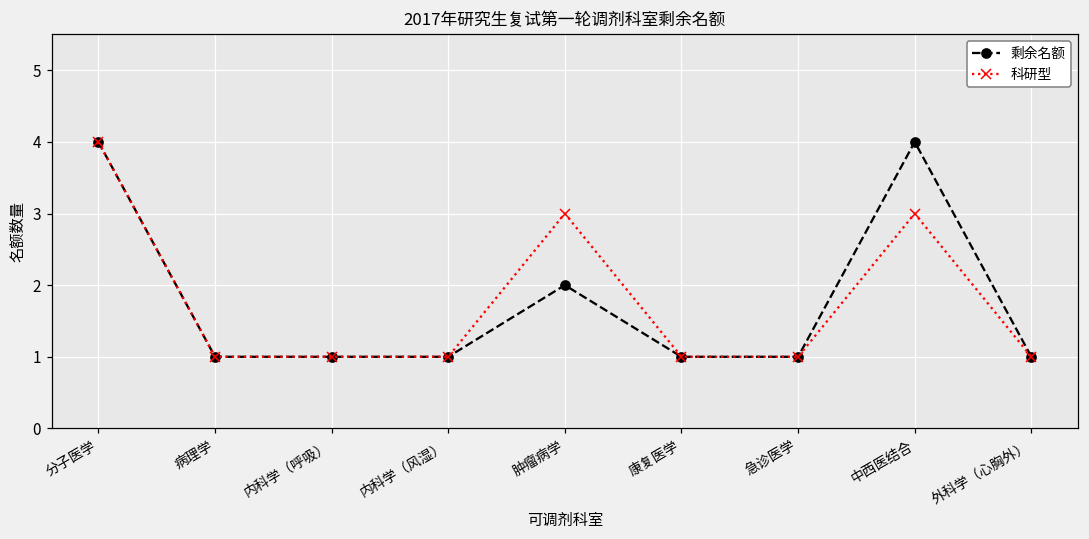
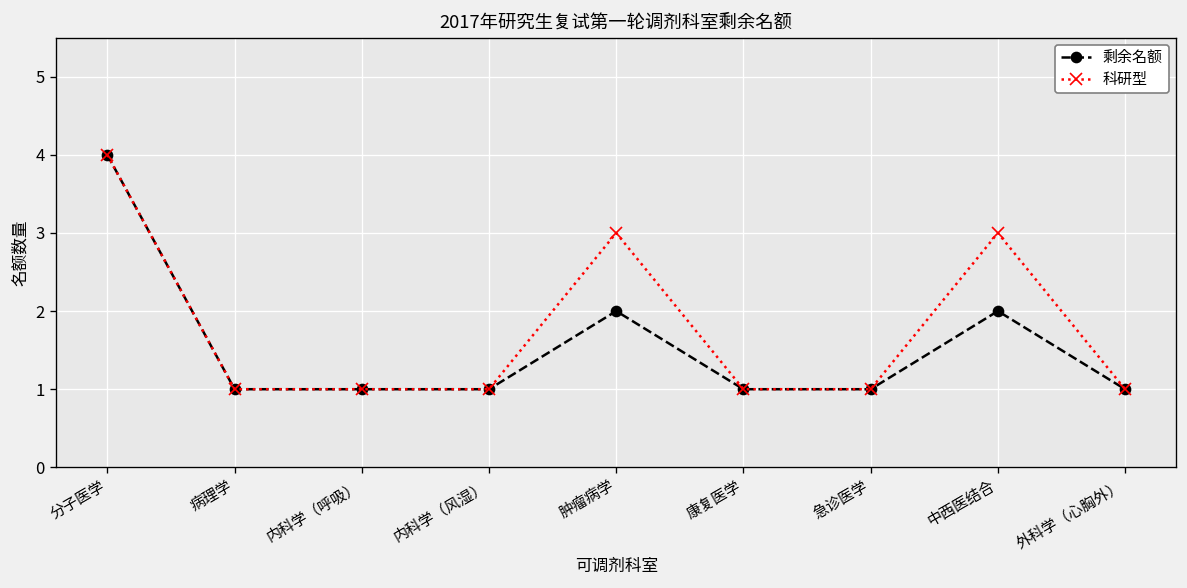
  {
    "剩余名额": {
      "肿瘤病学": 2,
-     "中西医结合": 4
+     "中西医结合": 2
    },
    "科研型": {
      "肿瘤病学": 3,
      "中西医结合": 3
    }
  }
